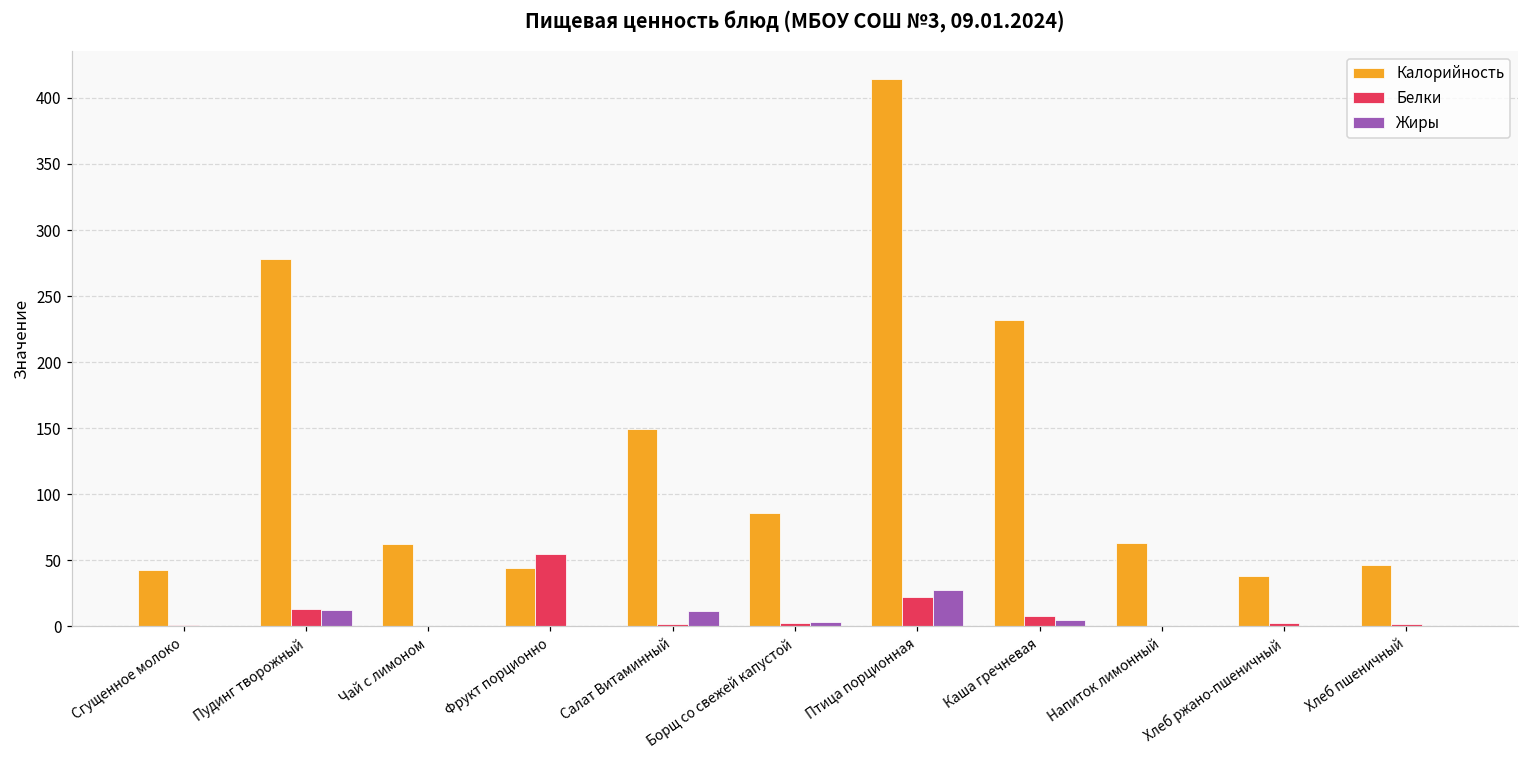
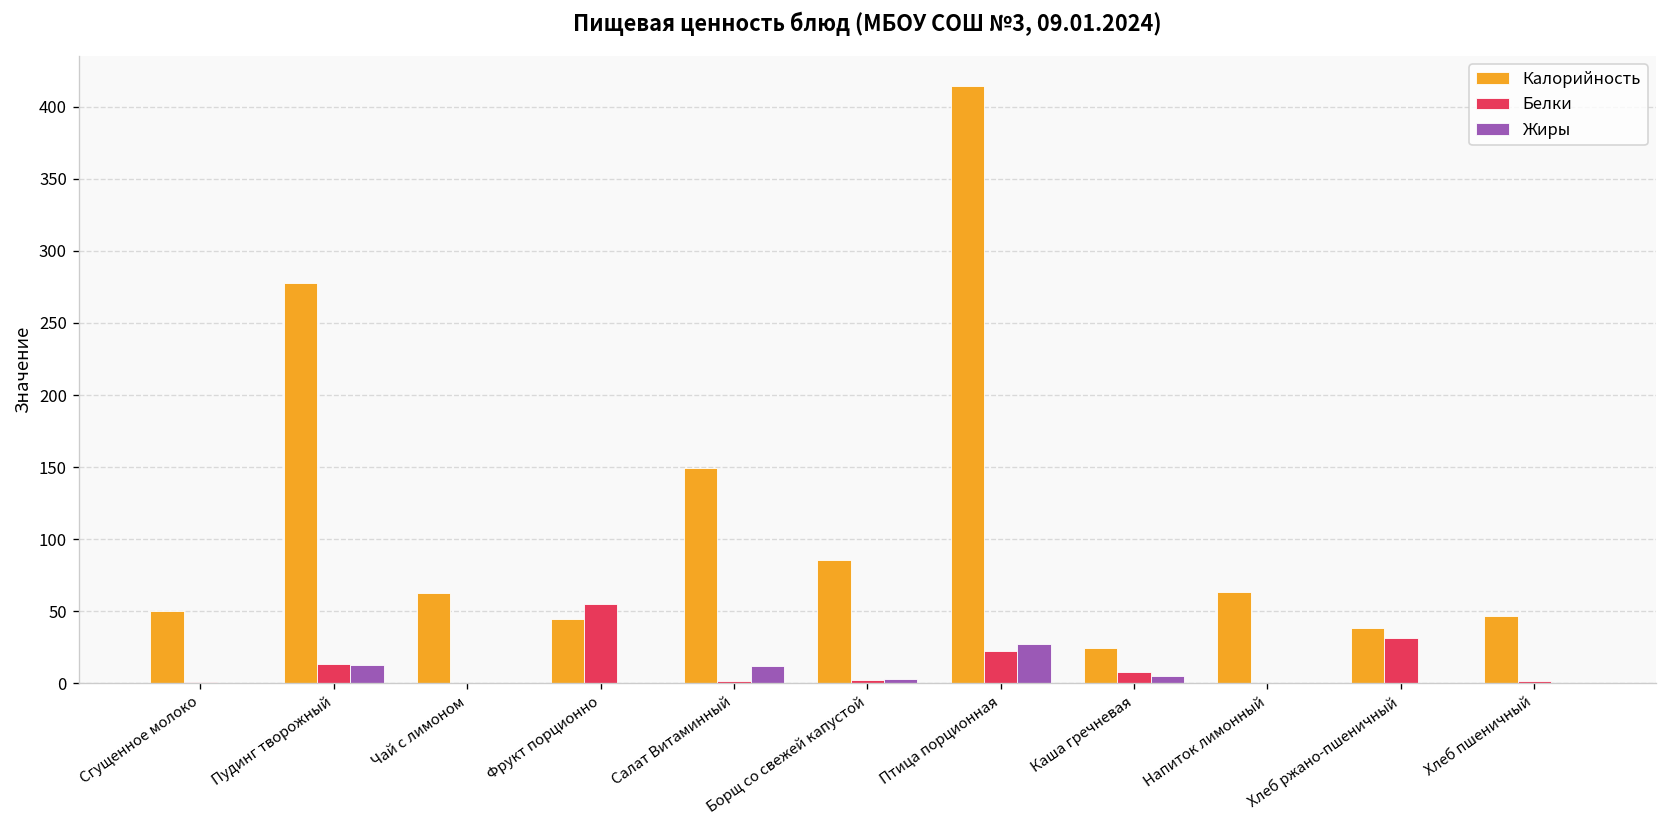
  {
    "Калорийность": {
-     "Сгущенное молоко": 43,
+     "Сгущенное молоко": 50,
      "Пудинг творожный": 278,
      "Чай с лимоном": 62,
      "Фрукт порционно": 44,
      "Салат Витаминный": 150,
      "Борщ со свежей капустой": 86,
      "Птица порционная": 414,
-     "Каша гречневая": 232,
+     "Каша гречневая": 24,
      "Напиток лимонный": 63,
      "Хлеб ржано-пшеничный": 39,
      "Хлеб пшеничный": 47
    },
    "Белки": {
      "Пудинг творожный": 13,
      "Фрукт порционно": 55,
      "Борщ со свежей капустой": 2,
      "Птица порционная": 22,
      "Каша гречневая": 8,
-     "Хлеб ржано-пшеничный": 3
+     "Хлеб ржано-пшеничный": 32
    },
    "Жиры": {
      "Сгущенное молоко": 0,
      "Пудинг творожный": 13,
      "Салат Витаминный": 12,
      "Борщ со свежей капустой": 3,
      "Птица порционная": 27,
      "Каша гречневая": 5,
      "Напиток лимонный": 0
    }
  }
